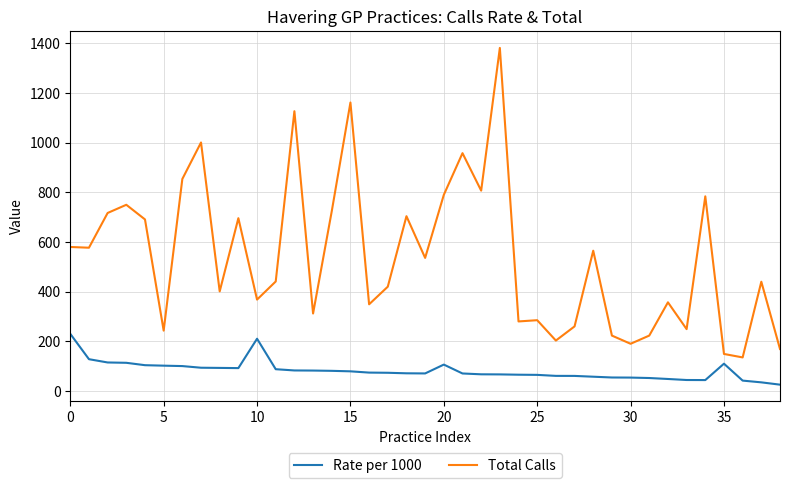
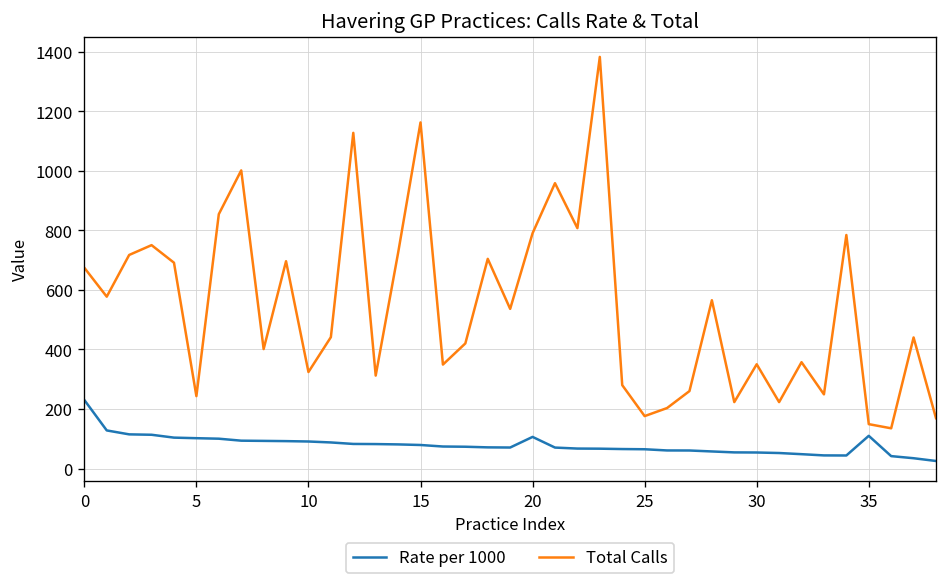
  {
    "Rate per 1000": {
      "0": 230,
      "5": 100,
-     "10": 210,
+     "10": 90,
      "15": 80,
      "20": 110,
      "25": 60,
      "30": 50,
      "35": 110
    },
    "Total Calls": {
-     "0": 580,
+     "0": 670,
      "5": 240,
-     "10": 370,
+     "10": 320,
      "15": 1160,
      "20": 790,
-     "25": 290,
-     "30": 190,
+     "25": 180,
+     "30": 350,
      "35": 150
    }
  }
